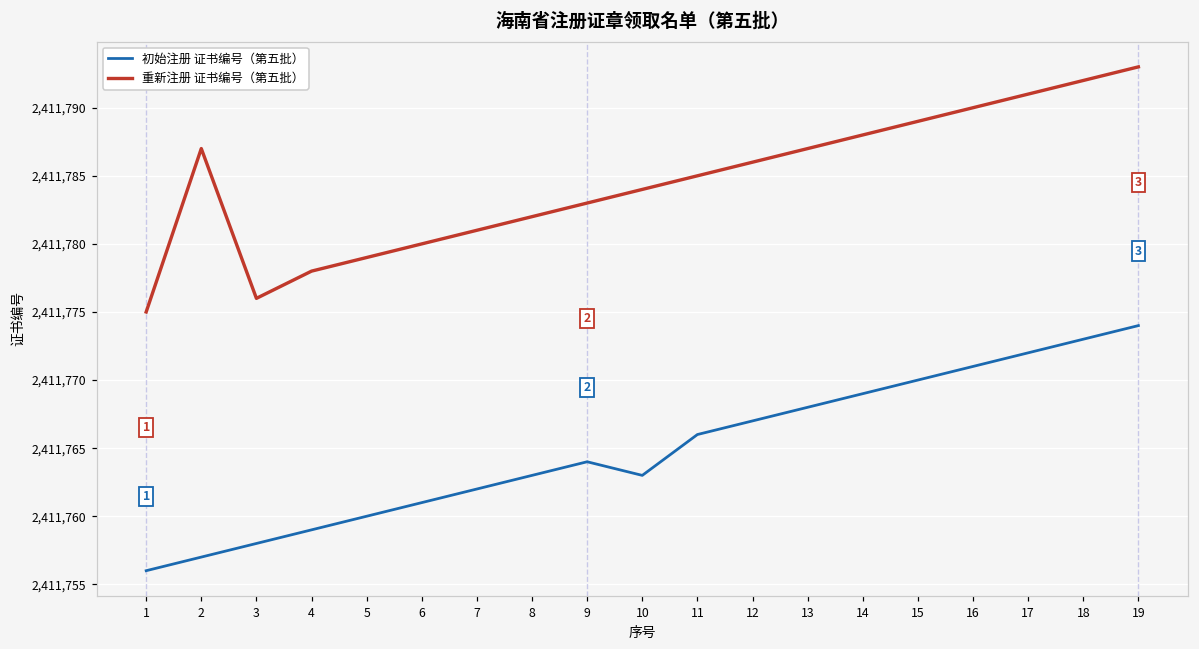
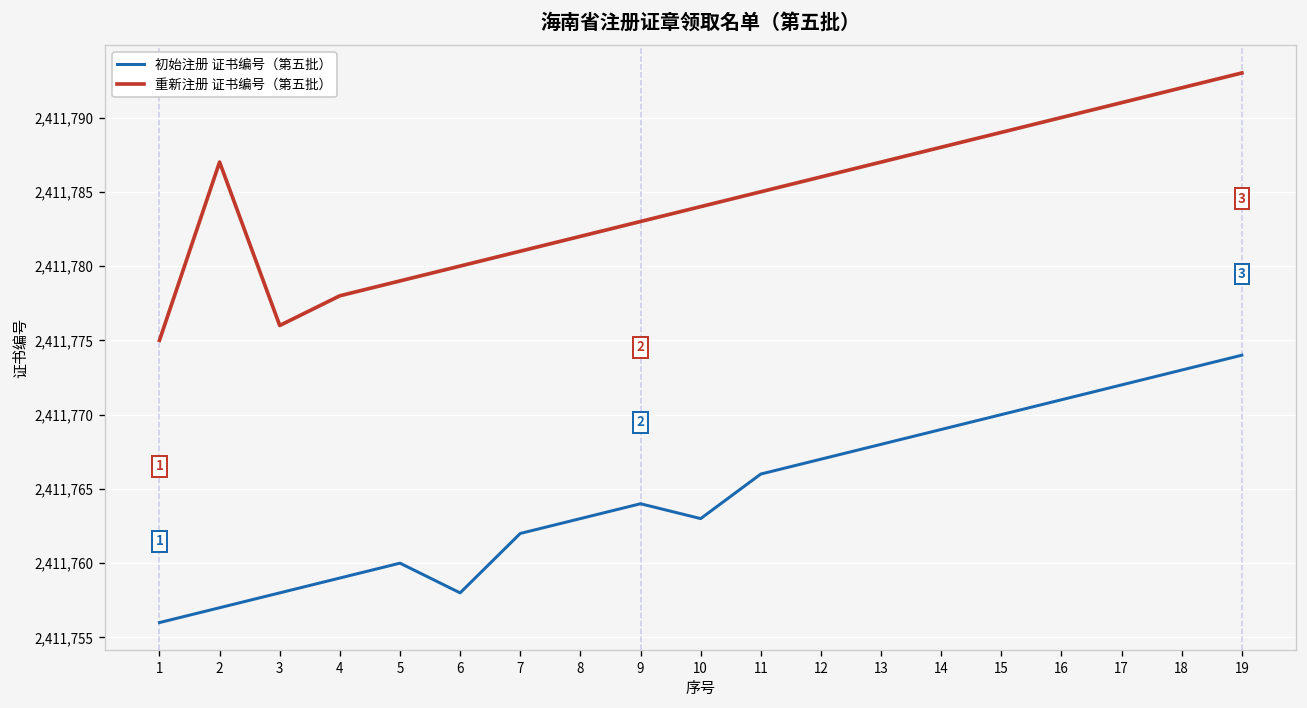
  {
    "初始注册 证书编号（第五批）": {
      "1": "2,411,756",
      "2": "2,411,757",
      "3": "2,411,758",
      "4": "2,411,759",
      "5": "2,411,760",
-     "6": "2,411,761",
+     "6": "2,411,758",
      "7": "2,411,762",
      "8": "2,411,763",
      "9": "2,411,764",
      "10": "2,411,763",
      "11": "2,411,766",
      "12": "2,411,767",
      "13": "2,411,768",
      "14": "2,411,769",
      "15": "2,411,770",
      "16": "2,411,771",
      "17": "2,411,772",
      "18": "2,411,773",
      "19": "2,411,774"
    },
    "重新注册 证书编号（第五批）": {
      "1": "2,411,775",
      "2": "2,411,787",
      "3": "2,411,776",
      "4": "2,411,778",
      "5": "2,411,779",
      "6": "2,411,780",
      "7": "2,411,781",
      "8": "2,411,782",
      "9": "2,411,783",
      "10": "2,411,784",
      "11": "2,411,785",
      "12": "2,411,786",
      "13": "2,411,787",
      "14": "2,411,788",
      "15": "2,411,789",
      "16": "2,411,790",
      "17": "2,411,791",
      "18": "2,411,792",
      "19": "2,411,793"
    }
  }
